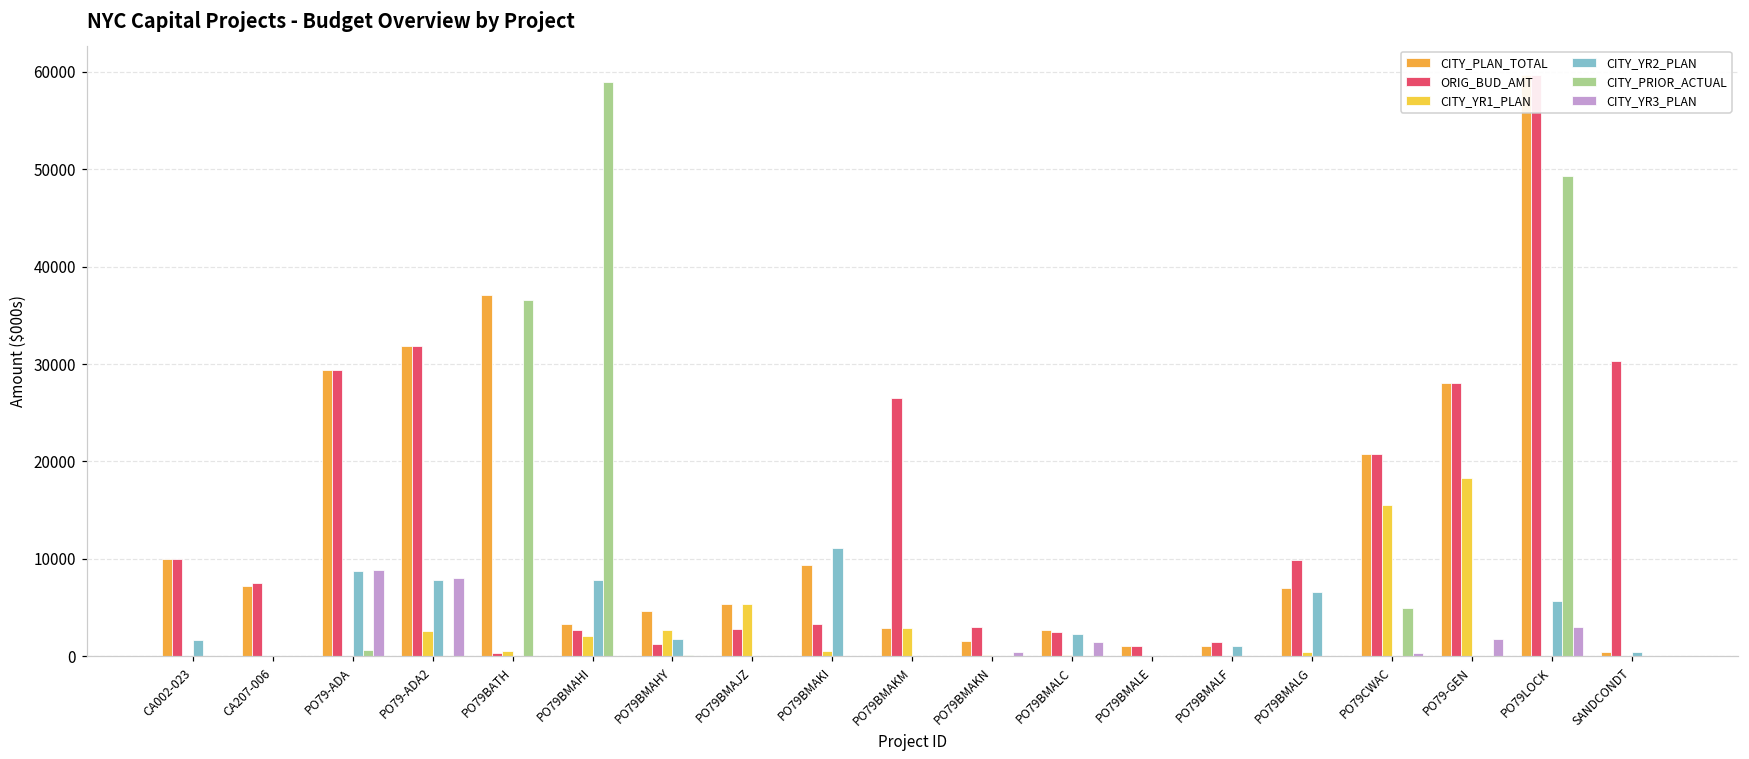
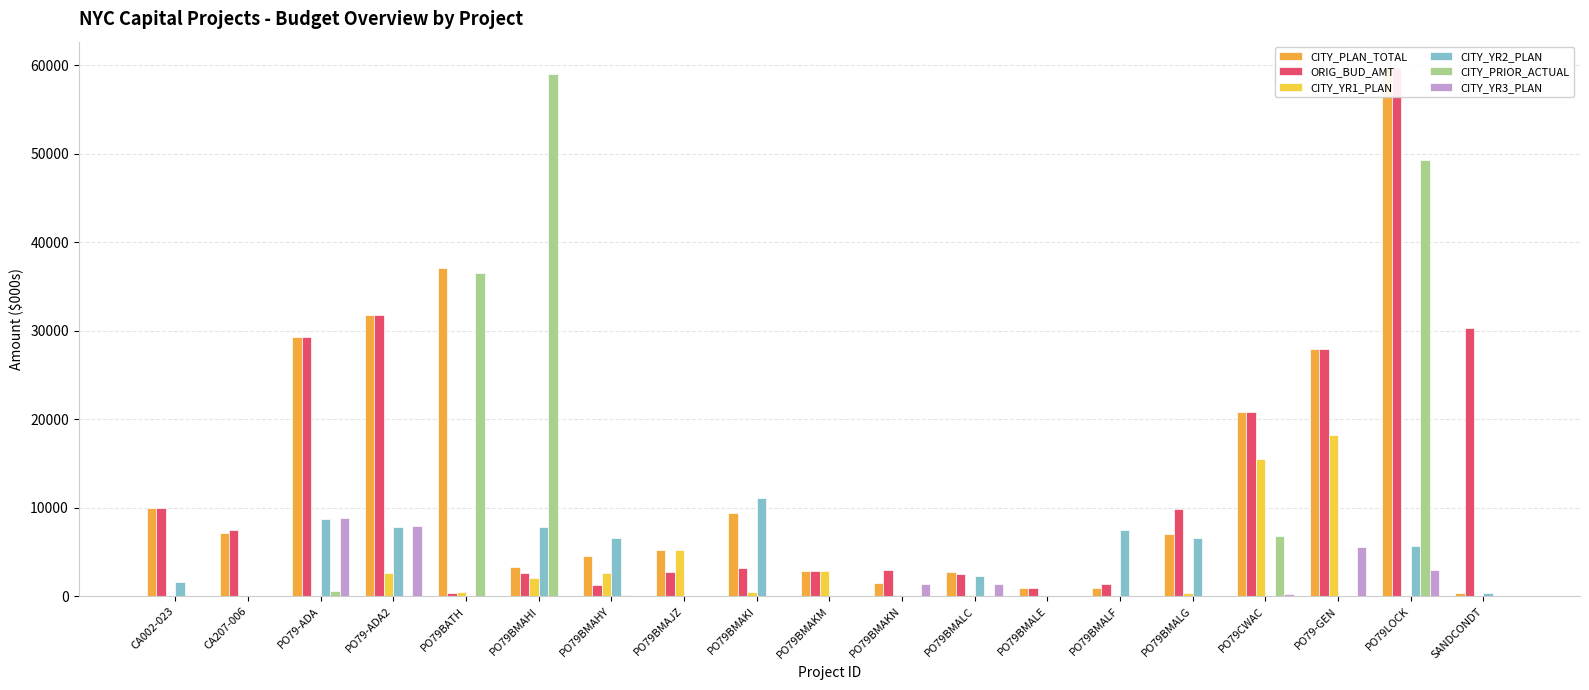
  {
    "ORIG_BUD_AMT": {
      "CA002-023": 10000,
      "CA207-006": 8000,
      "PO79-ADA": 29000,
      "PO79-ADA2": 32000,
      "PO79BATH": 0,
      "PO79BMAHI": 3000,
      "PO79BMAHY": 1000,
      "PO79BMAJZ": 3000,
      "PO79BMAKI": 3000,
-     "PO79BMAKM": 27000,
+     "PO79BMAKM": 3000,
      "PO79BMAKN": 3000,
      "PO79BMALC": 3000,
      "PO79BMALE": 1000,
      "PO79BMALF": 1000,
      "PO79BMALG": 10000,
      "PO79CWAC": 21000,
      "PO79-GEN": 28000,
      "SANDCONDT": 30000
    },
    "CITY_YR2_PLAN": {
      "CA002-023": 2000,
      "CA207-006": 0,
      "PO79-ADA": 9000,
      "PO79-ADA2": 8000,
      "PO79BATH": 0,
      "PO79BMAHI": 8000,
-     "PO79BMAHY": 2000,
+     "PO79BMAHY": 7000,
      "PO79BMAJZ": 0,
      "PO79BMAKI": 11000,
      "PO79BMAKM": 0,
      "PO79BMAKN": 0,
      "PO79BMALC": 2000,
      "PO79BMALE": 0,
-     "PO79BMALF": 1000,
+     "PO79BMALF": 7000,
      "PO79BMALG": 7000,
      "PO79CWAC": 0,
      "PO79-GEN": 0,
      "PO79LOCK": 6000,
      "SANDCONDT": 0
    },
    "CITY_PRIOR_ACTUAL": {
      "CA002-023": 0,
      "CA207-006": 0,
      "PO79-ADA": 1000,
      "PO79-ADA2": 0,
      "PO79BATH": 37000,
      "PO79BMAHI": 59000,
      "PO79BMAJZ": 0,
      "PO79BMAKI": 0,
      "PO79BMAKM": 0,
      "PO79BMAKN": 0,
      "PO79BMALC": 0,
      "PO79BMALE": 0,
      "PO79BMALF": 0,
      "PO79BMALG": 0,
-     "PO79CWAC": 5000,
+     "PO79CWAC": 7000,
      "PO79-GEN": 0,
      "PO79LOCK": 49000,
      "SANDCONDT": 0
    },
    "CITY_YR3_PLAN": {
      "CA002-023": 0,
      "CA207-006": 0,
      "PO79-ADA": 9000,
      "PO79-ADA2": 8000,
      "PO79BATH": 0,
      "PO79BMAHI": 0,
      "PO79BMAHY": 0,
      "PO79BMAJZ": 0,
      "PO79BMAKI": 0,
      "PO79BMAKM": 0,
-     "PO79BMAKN": 0,
+     "PO79BMAKN": 1000,
      "PO79BMALC": 1000,
      "PO79BMALE": 0,
      "PO79BMALF": 0,
      "PO79BMALG": 0,
-     "PO79-GEN": 2000,
+     "PO79-GEN": 6000,
      "PO79LOCK": 3000,
      "SANDCONDT": 0
    }
  }
